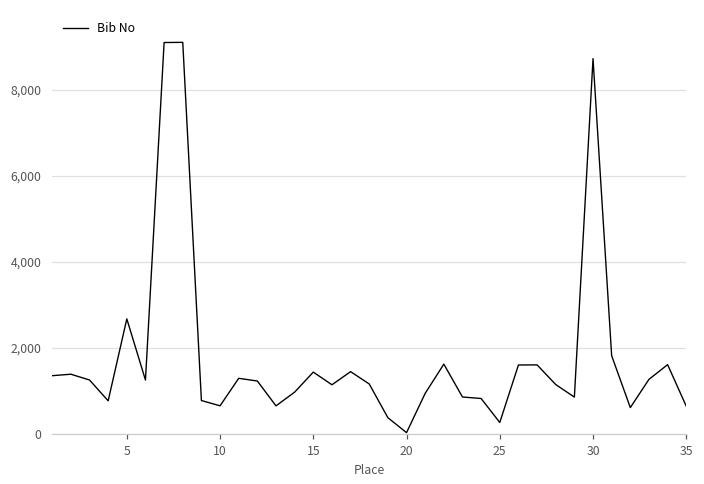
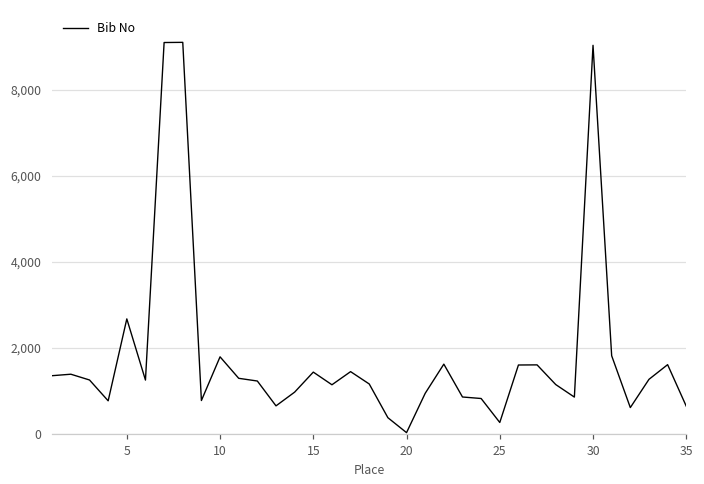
  {
    "5": "2,700",
-   "10": "700",
+   "10": "1,800",
    "15": "1,400",
    "20": "0",
    "25": "300",
-   "30": "8,700",
+   "30": "9,000",
    "35": "700"
  }
